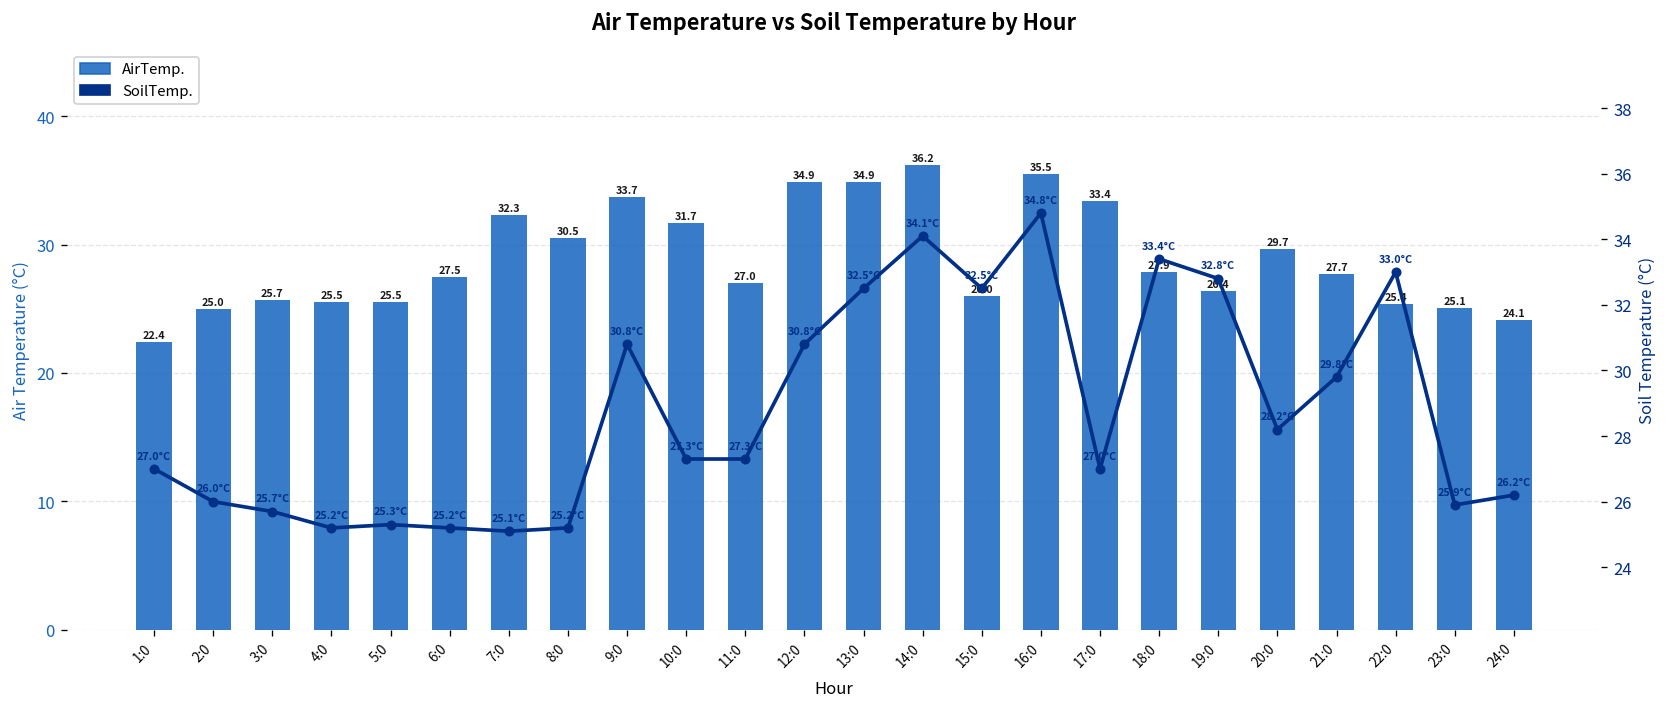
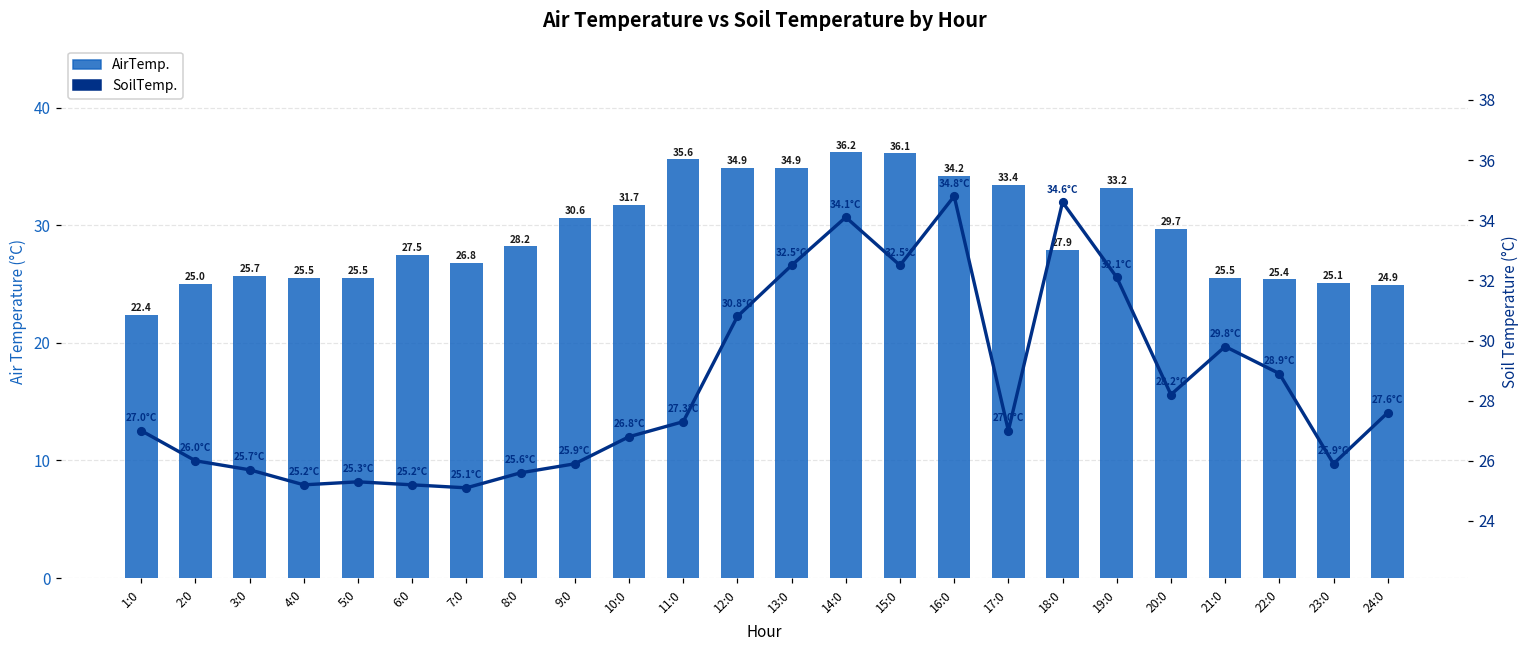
  {
    "AirTemp.": {
      "1:0": "22.4",
      "2:0": "25.0",
      "3:0": "25.7",
      "4:0": "25.5",
      "5:0": "25.5",
      "6:0": "27.5",
-     "7:0": "32.3",
-     "8:0": "30.5",
-     "9:0": "33.7",
+     "7:0": "26.8",
+     "8:0": "28.2",
+     "9:0": "30.6",
      "10:0": "31.7",
-     "11:0": "27.0",
+     "11:0": "35.6",
      "12:0": "34.9",
      "13:0": "34.9",
      "14:0": "36.2",
-     "15:0": "26.0",
-     "16:0": "35.5",
+     "15:0": "36.1",
+     "16:0": "34.2",
      "17:0": "33.4",
      "18:0": "27.9",
-     "19:0": "26.4",
+     "19:0": "33.2",
      "20:0": "29.7",
-     "21:0": "27.7",
+     "21:0": "25.5",
      "22:0": "25.4",
      "23:0": "25.1",
-     "24:0": "24.1"
+     "24:0": "24.9"
    },
    "SoilTemp.": {
      "1:0": "27.0°C",
      "2:0": "26.0°C",
      "4:0": "25.2°C",
      "5:0": "25.3°C",
      "6:0": "25.2°C",
      "7:0": "25.1°C",
-     "8:0": "25.2°C",
-     "9:0": "30.8°C",
-     "10:0": "27.3°C",
+     "8:0": "25.6°C",
+     "9:0": "25.9°C",
+     "10:0": "26.8°C",
      "11:0": "27.3°C",
      "12:0": "30.8°C",
      "13:0": "32.5°C",
      "14:0": "34.1°C",
      "15:0": "32.5°C",
      "16:0": "34.8°C",
      "17:0": "27.0°C",
-     "18:0": "33.4°C",
-     "19:0": "32.8°C",
+     "18:0": "34.6°C",
+     "19:0": "32.1°C",
      "20:0": "28.2°C",
      "21:0": "29.8°C",
-     "22:0": "33.0°C",
+     "22:0": "28.9°C",
      "23:0": "25.9°C",
-     "24:0": "26.2°C"
+     "24:0": "27.6°C"
    }
  }
